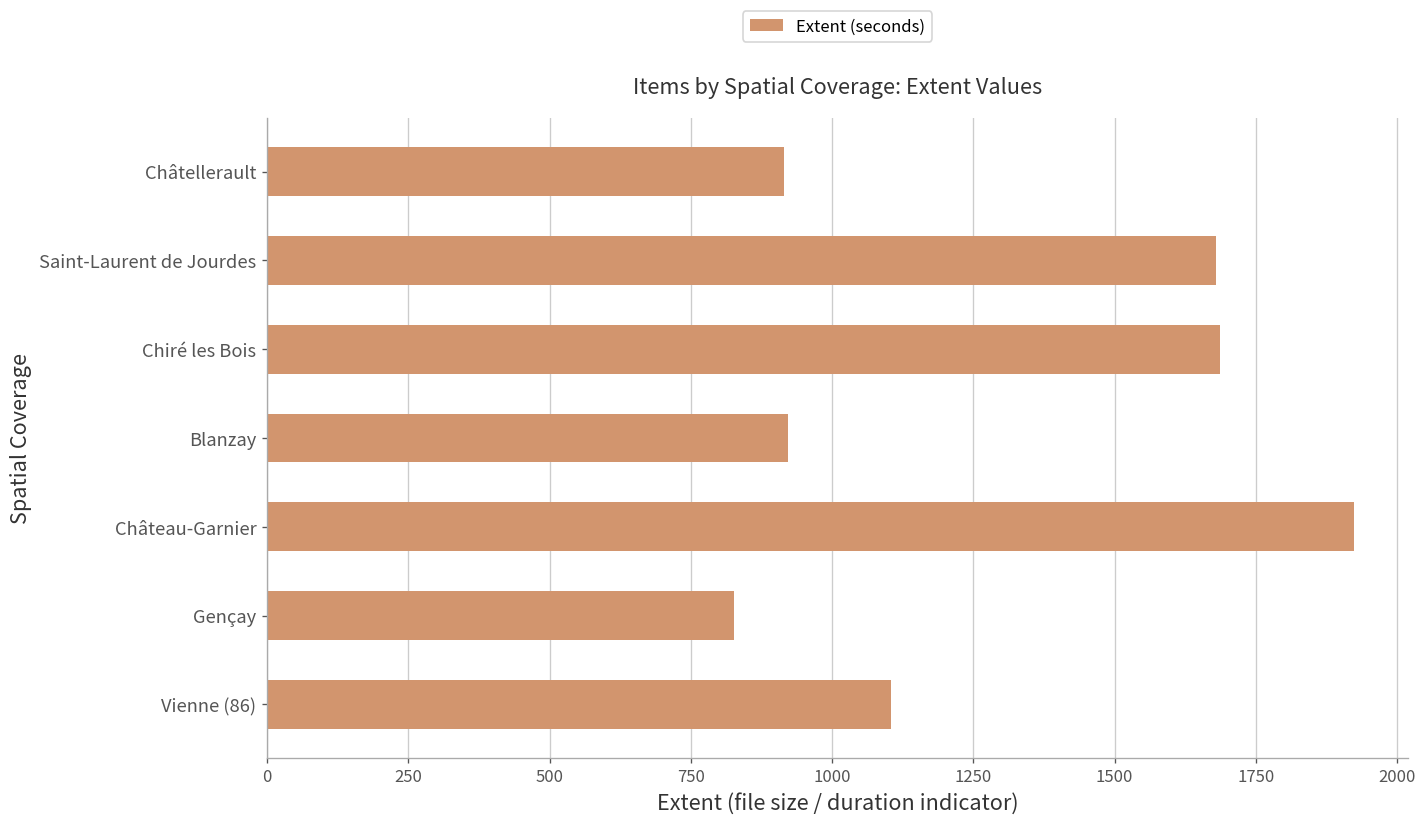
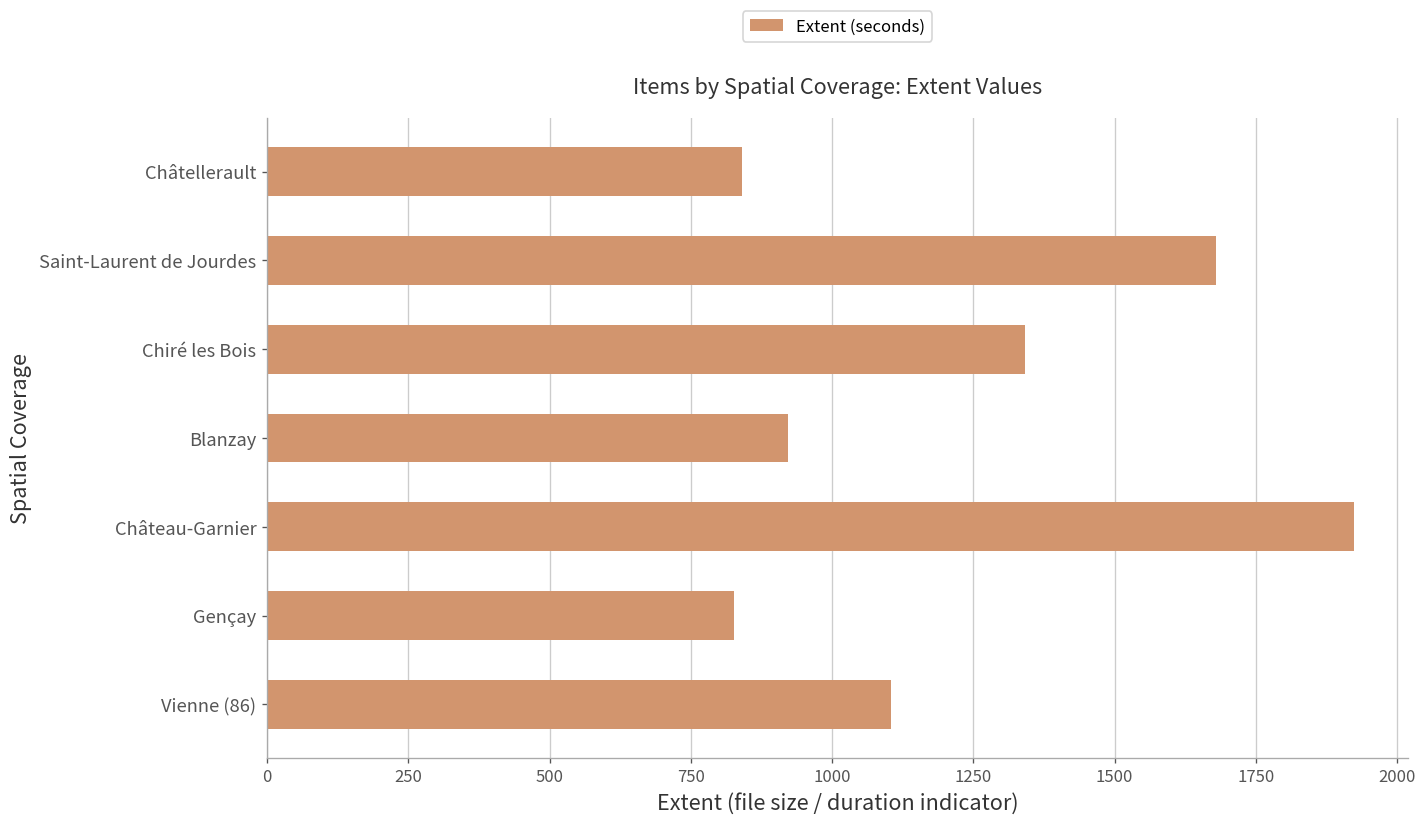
  {
-   "Châtellerault": 910,
+   "Châtellerault": 840,
    "Saint-Laurent de Jourdes": 1680,
-   "Chiré les Bois": 1690,
+   "Chiré les Bois": 1340,
    "Blanzay": 920,
    "Château-Garnier": 1920,
    "Gençay": 830,
    "Vienne (86)": 1110
  }
